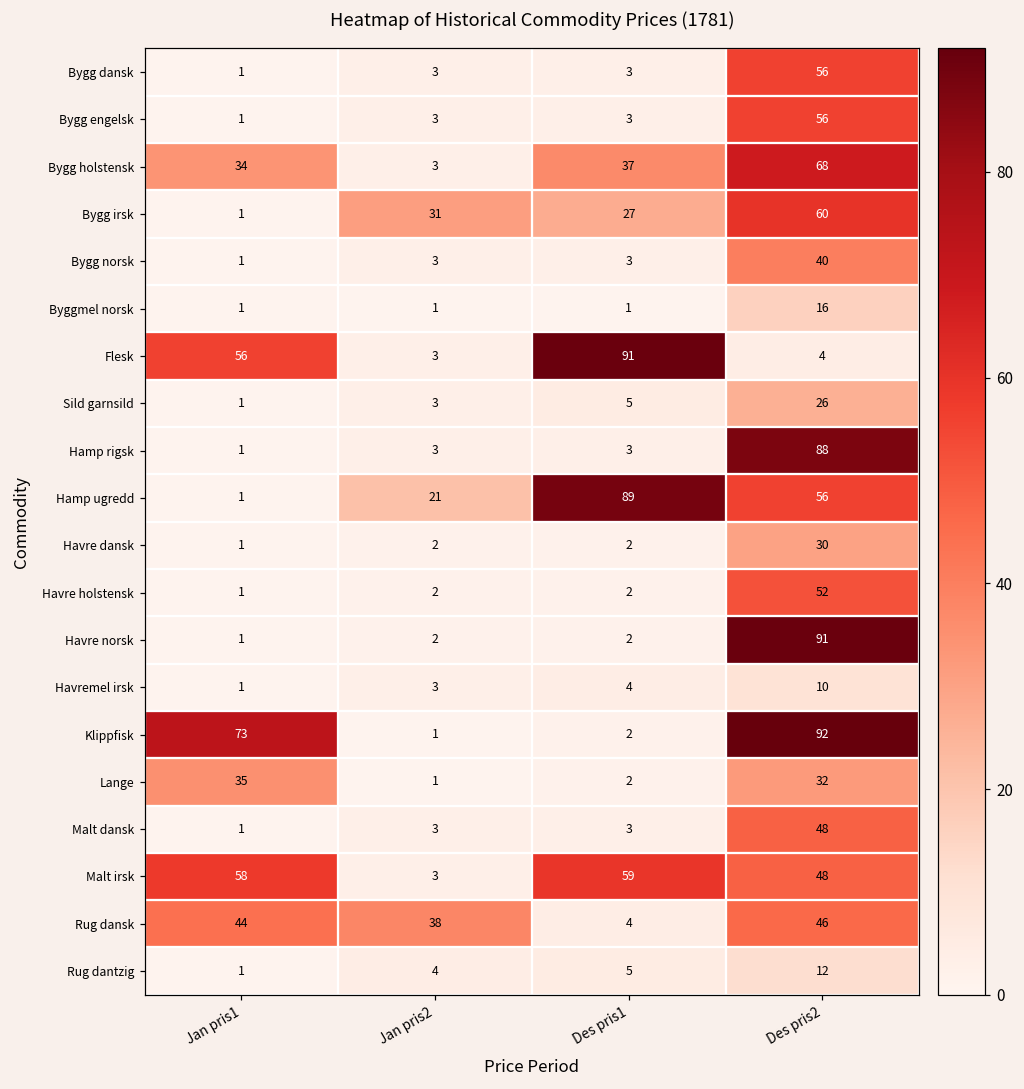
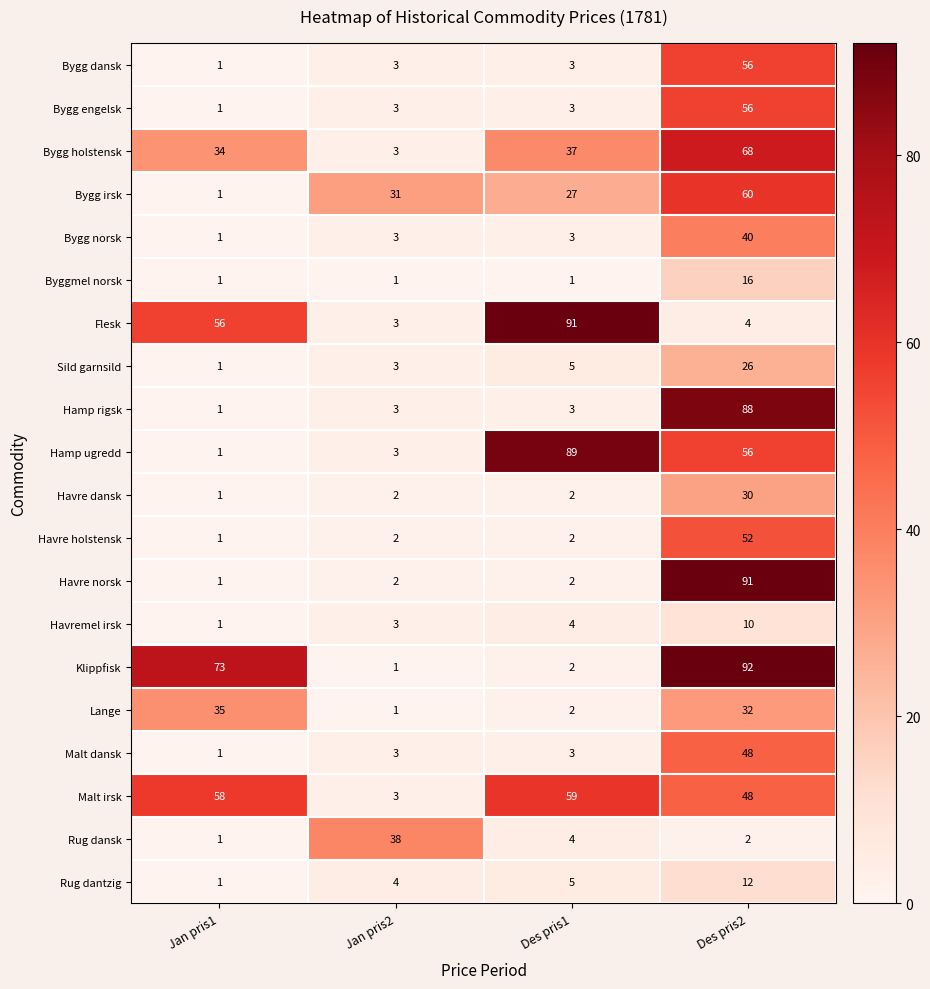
  {
    "Bygg dansk": {
      "Jan pris1": 1,
      "Jan pris2": 3,
      "Des pris1": 3,
      "Des pris2": 56
    },
    "Bygg engelsk": {
      "Jan pris1": 1,
      "Jan pris2": 3,
      "Des pris1": 3,
      "Des pris2": 56
    },
    "Bygg holstensk": {
      "Jan pris1": 34,
      "Jan pris2": 3,
      "Des pris1": 37,
      "Des pris2": 68
    },
    "Bygg irsk": {
      "Jan pris1": 1,
      "Jan pris2": 31,
      "Des pris1": 27,
      "Des pris2": 60
    },
    "Bygg norsk": {
      "Jan pris1": 1,
      "Jan pris2": 3,
      "Des pris1": 3,
      "Des pris2": 40
    },
    "Byggmel norsk": {
      "Jan pris1": 1,
      "Jan pris2": 1,
      "Des pris1": 1,
      "Des pris2": 16
    },
    "Flesk": {
      "Jan pris1": 56,
      "Jan pris2": 3,
      "Des pris1": 91,
      "Des pris2": 4
    },
    "Sild garnsild": {
      "Jan pris1": 1,
      "Jan pris2": 3,
      "Des pris1": 5,
      "Des pris2": 26
    },
    "Hamp rigsk": {
      "Jan pris1": 1,
      "Jan pris2": 3,
      "Des pris1": 3,
      "Des pris2": 88
    },
    "Hamp ugredd": {
      "Jan pris1": 1,
-     "Jan pris2": 21,
+     "Jan pris2": 3,
      "Des pris1": 89,
      "Des pris2": 56
    },
    "Havre dansk": {
      "Jan pris1": 1,
      "Jan pris2": 2,
      "Des pris1": 2,
      "Des pris2": 30
    },
    "Havre holstensk": {
      "Jan pris1": 1,
      "Jan pris2": 2,
      "Des pris1": 2,
      "Des pris2": 52
    },
    "Havre norsk": {
      "Jan pris1": 1,
      "Jan pris2": 2,
      "Des pris1": 2,
      "Des pris2": 91
    },
    "Havremel irsk": {
      "Jan pris1": 1,
      "Jan pris2": 3,
      "Des pris1": 4,
      "Des pris2": 10
    },
    "Klippfisk": {
      "Jan pris1": 73,
      "Jan pris2": 1,
      "Des pris1": 2,
      "Des pris2": 92
    },
    "Lange": {
      "Jan pris1": 35,
      "Jan pris2": 1,
      "Des pris1": 2,
      "Des pris2": 32
    },
    "Malt dansk": {
      "Jan pris1": 1,
      "Jan pris2": 3,
      "Des pris1": 3,
      "Des pris2": 48
    },
    "Malt irsk": {
      "Jan pris1": 58,
      "Jan pris2": 3,
      "Des pris1": 59,
      "Des pris2": 48
    },
    "Rug dansk": {
-     "Jan pris1": 44,
+     "Jan pris1": 1,
      "Jan pris2": 38,
      "Des pris1": 4,
-     "Des pris2": 46
+     "Des pris2": 2
    },
    "Rug dantzig": {
      "Jan pris1": 1,
      "Jan pris2": 4,
      "Des pris1": 5,
      "Des pris2": 12
    }
  }
